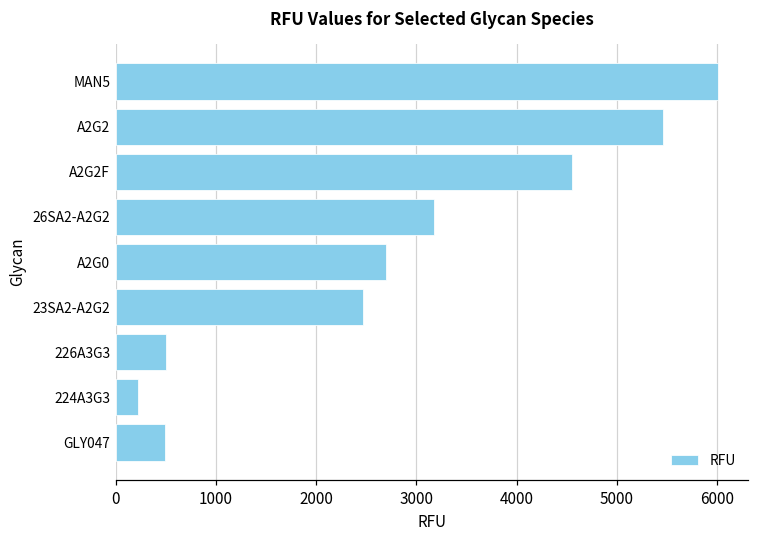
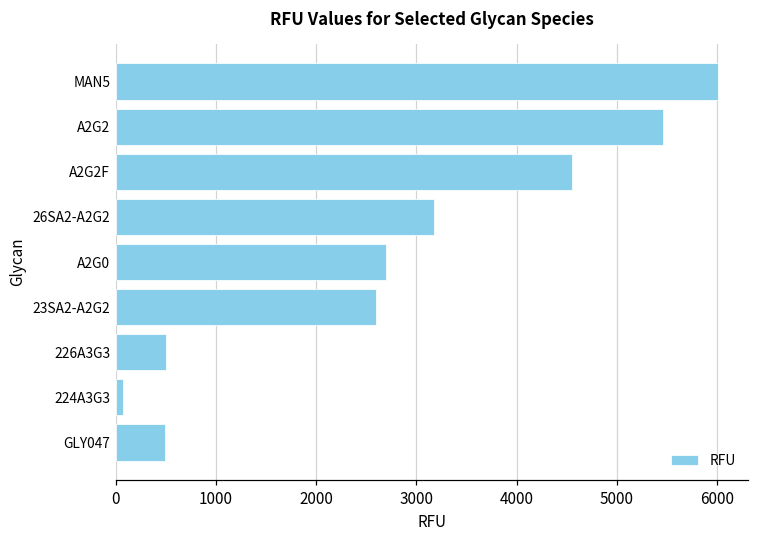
  {
    "MAN5": 6000,
    "A2G2": 5500,
    "A2G2F": 4600,
    "26SA2-A2G2": 3200,
    "A2G0": 2700,
-   "23SA2-A2G2": 2500,
+   "23SA2-A2G2": 2600,
    "226A3G3": 500,
-   "224A3G3": 200,
+   "224A3G3": 100,
    "GLY047": 500
  }
